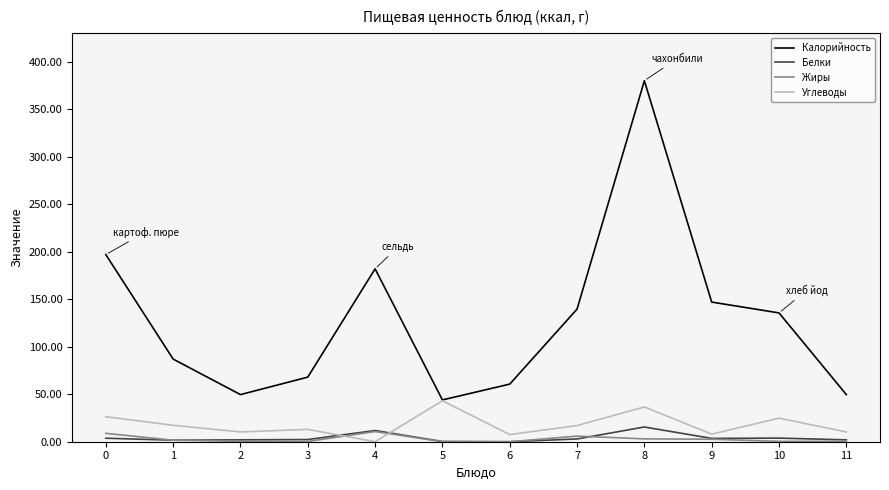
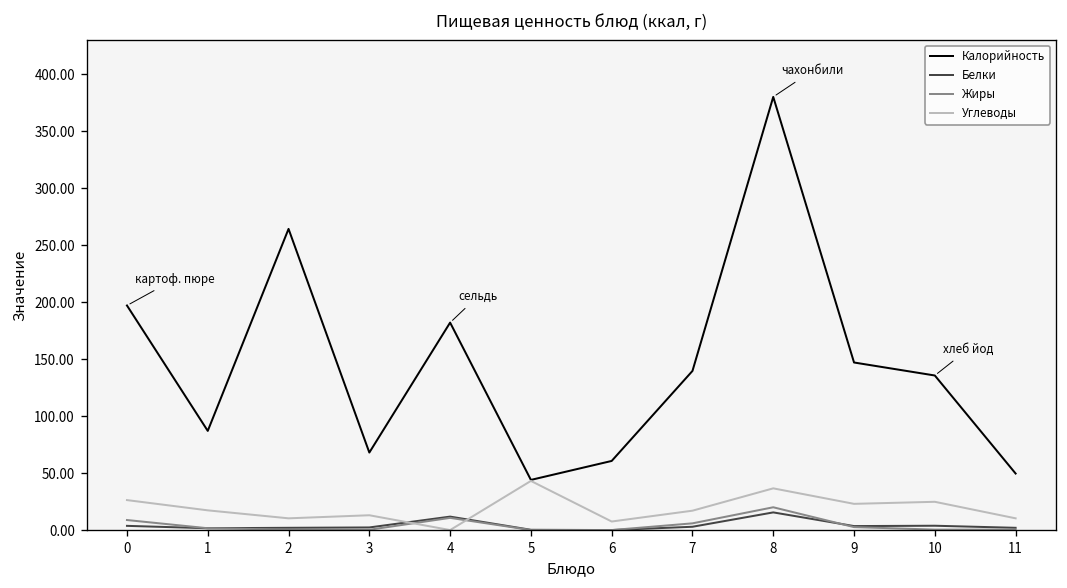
  {
    "Калорийность": {
      "0": 200,
      "1": 90,
-     "2": 50,
+     "2": 260,
      "3": 70,
      "4": 180,
      "6": 60,
      "7": 140,
      "8": 380,
      "9": 150,
      "10": 140,
      "11": 50
    },
    "Белки": {
      "0": 0,
      "7": 0,
      "8": 20,
      "10": 0
    },
    "Жиры": {
      "0": 10,
      "7": 10,
-     "8": 0,
+     "8": 20,
      "10": 0
    },
    "Углеводы": {
      "0": 30,
      "1": 20,
      "2": 10,
      "3": 10,
      "4": 0,
      "6": 10,
      "7": 20,
      "8": 40,
-     "9": 10,
+     "9": 20,
      "10": 20,
      "11": 10
    }
  }
